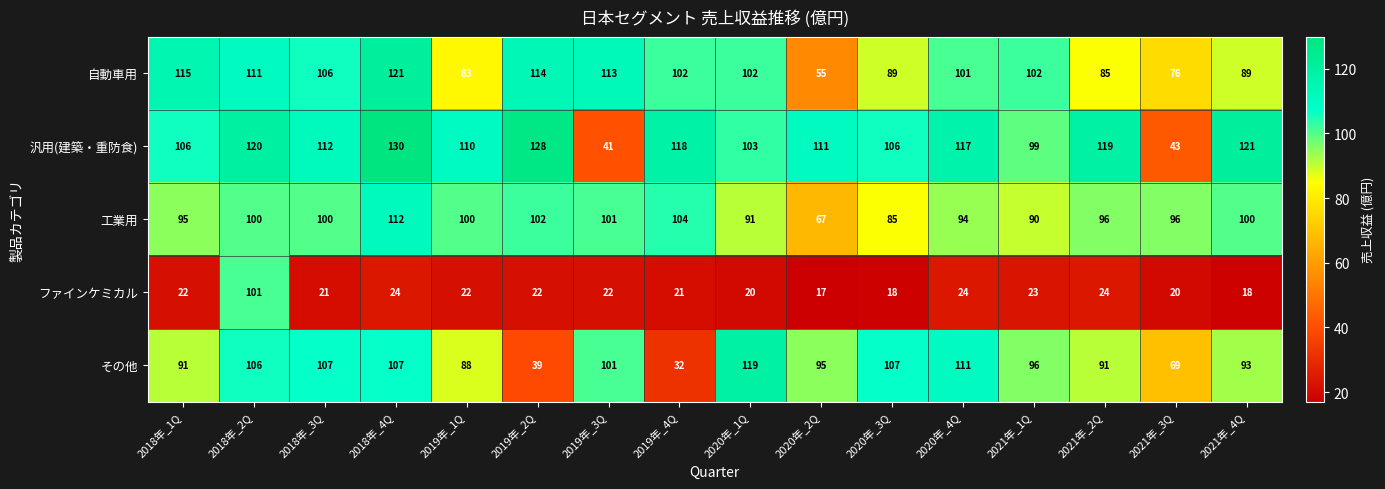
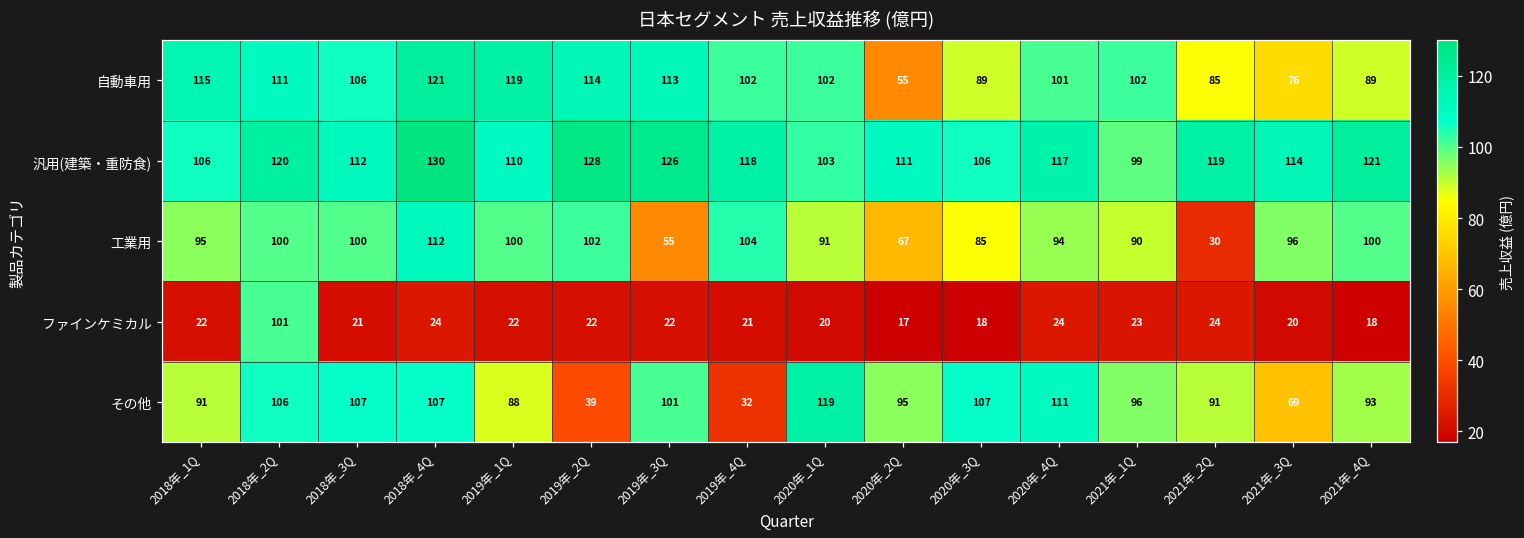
  {
    "自動車用": {
      "2018年_1Q": 115,
      "2018年_2Q": 111,
      "2018年_3Q": 106,
      "2018年_4Q": 121,
-     "2019年_1Q": 83,
+     "2019年_1Q": 119,
      "2019年_2Q": 114,
      "2019年_3Q": 113,
      "2019年_4Q": 102,
      "2020年_1Q": 102,
      "2020年_2Q": 55,
      "2020年_3Q": 89,
      "2020年_4Q": 101,
      "2021年_1Q": 102,
      "2021年_2Q": 85,
      "2021年_3Q": 76,
      "2021年_4Q": 89
    },
    "汎用(建築・重防食)": {
      "2018年_1Q": 106,
      "2018年_2Q": 120,
      "2018年_3Q": 112,
      "2018年_4Q": 130,
      "2019年_1Q": 110,
      "2019年_2Q": 128,
-     "2019年_3Q": 41,
+     "2019年_3Q": 126,
      "2019年_4Q": 118,
      "2020年_1Q": 103,
      "2020年_2Q": 111,
      "2020年_3Q": 106,
      "2020年_4Q": 117,
      "2021年_1Q": 99,
      "2021年_2Q": 119,
-     "2021年_3Q": 43,
+     "2021年_3Q": 114,
      "2021年_4Q": 121
    },
    "工業用": {
      "2018年_1Q": 95,
      "2018年_2Q": 100,
      "2018年_3Q": 100,
      "2018年_4Q": 112,
      "2019年_1Q": 100,
      "2019年_2Q": 102,
-     "2019年_3Q": 101,
+     "2019年_3Q": 55,
      "2019年_4Q": 104,
      "2020年_1Q": 91,
      "2020年_2Q": 67,
      "2020年_3Q": 85,
      "2020年_4Q": 94,
      "2021年_1Q": 90,
-     "2021年_2Q": 96,
+     "2021年_2Q": 30,
      "2021年_3Q": 96,
      "2021年_4Q": 100
    },
    "ファインケミカル": {
      "2018年_1Q": 22,
      "2018年_2Q": 101,
      "2018年_3Q": 21,
      "2018年_4Q": 24,
      "2019年_1Q": 22,
      "2019年_2Q": 22,
      "2019年_3Q": 22,
      "2019年_4Q": 21,
      "2020年_1Q": 20,
      "2020年_2Q": 17,
      "2020年_3Q": 18,
      "2020年_4Q": 24,
      "2021年_1Q": 23,
      "2021年_2Q": 24,
      "2021年_3Q": 20,
      "2021年_4Q": 18
    },
    "その他": {
      "2018年_1Q": 91,
      "2018年_2Q": 106,
      "2018年_3Q": 107,
      "2018年_4Q": 107,
      "2019年_1Q": 88,
      "2019年_2Q": 39,
      "2019年_3Q": 101,
      "2019年_4Q": 32,
      "2020年_1Q": 119,
      "2020年_2Q": 95,
      "2020年_3Q": 107,
      "2020年_4Q": 111,
      "2021年_1Q": 96,
      "2021年_2Q": 91,
      "2021年_3Q": 69,
      "2021年_4Q": 93
    }
  }
